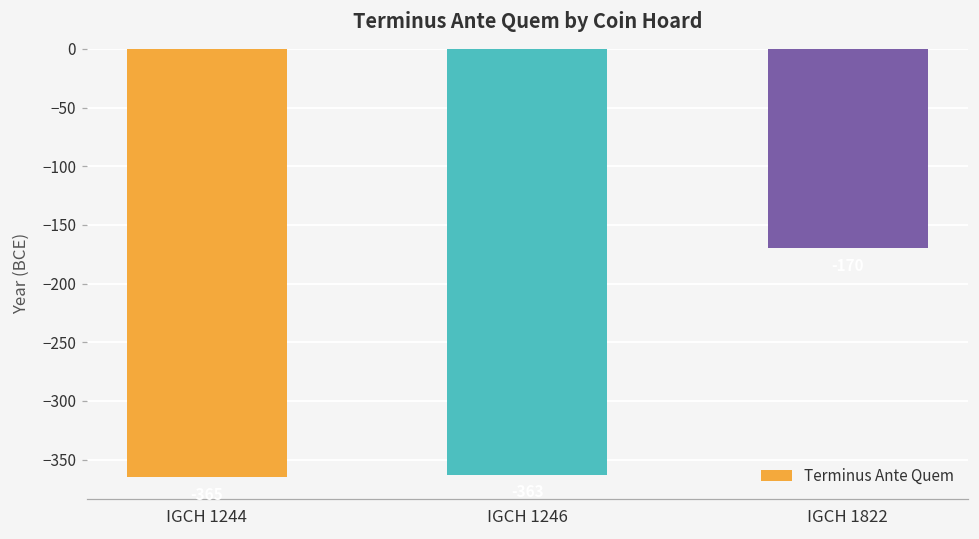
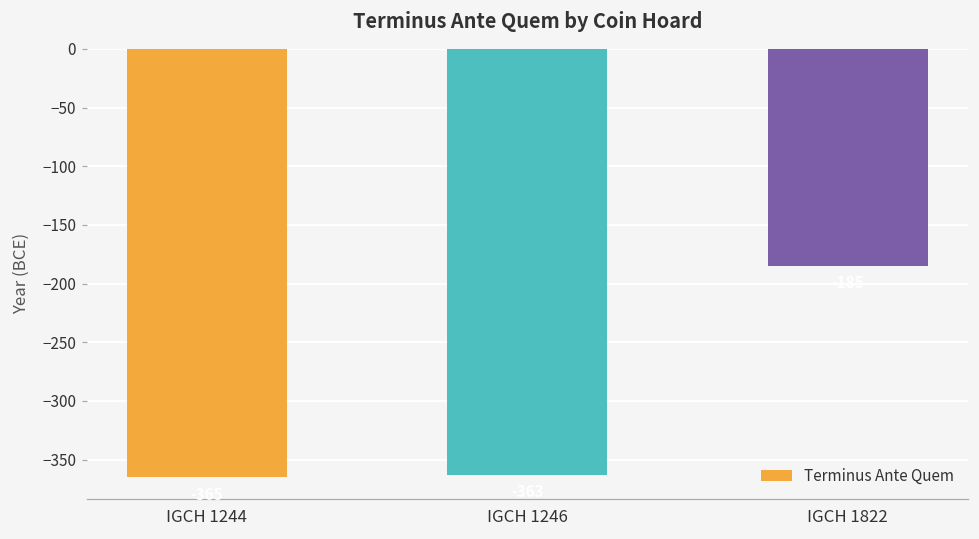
  {
    "IGCH 1244": -365,
    "IGCH 1246": -363,
-   "IGCH 1822": -170
+   "IGCH 1822": -185
  }
